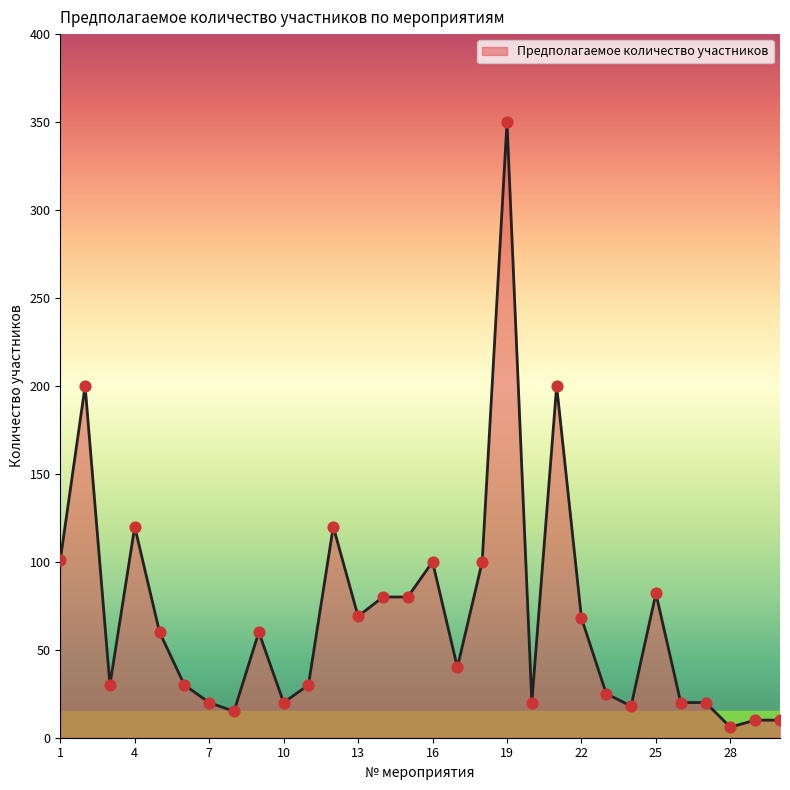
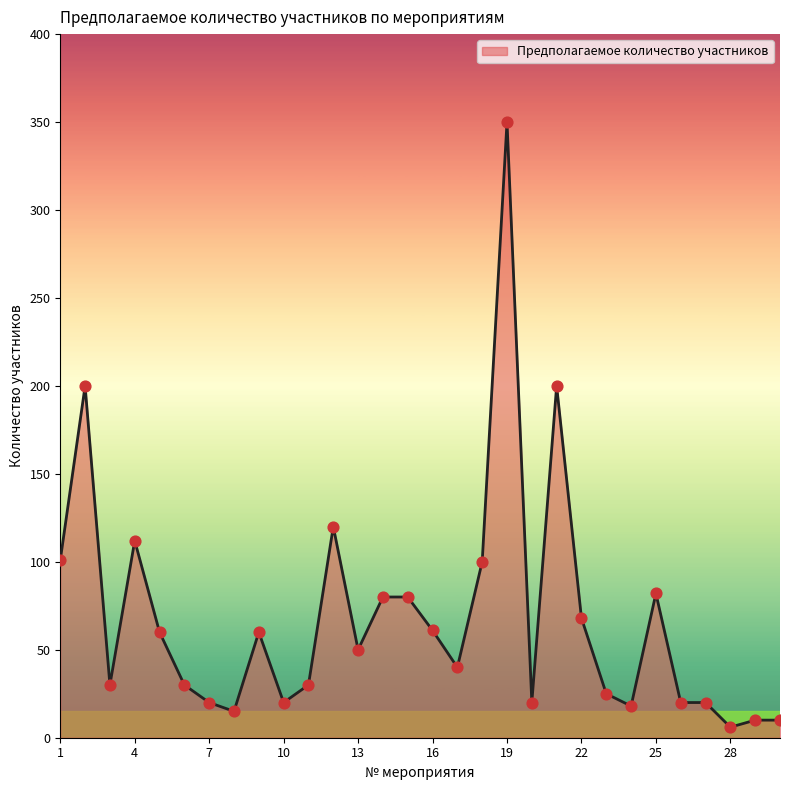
  {
    "1": 101,
-   "4": 120,
+   "4": 112,
    "7": 20,
    "10": 20,
-   "13": 69,
-   "16": 100,
+   "13": 50,
+   "16": 61,
    "19": 350,
    "22": 68,
    "25": 82
  }
